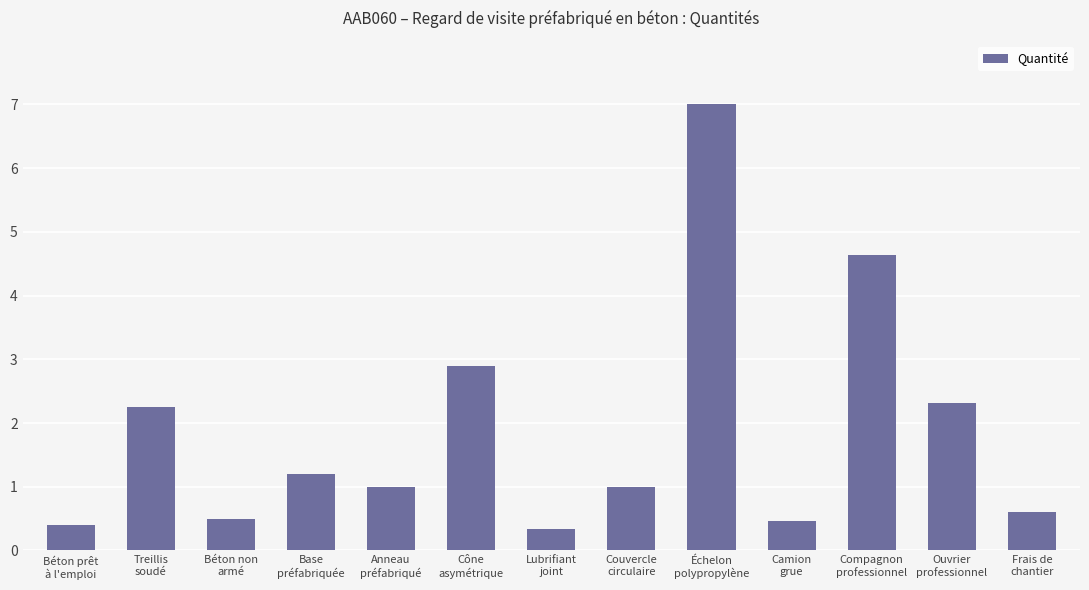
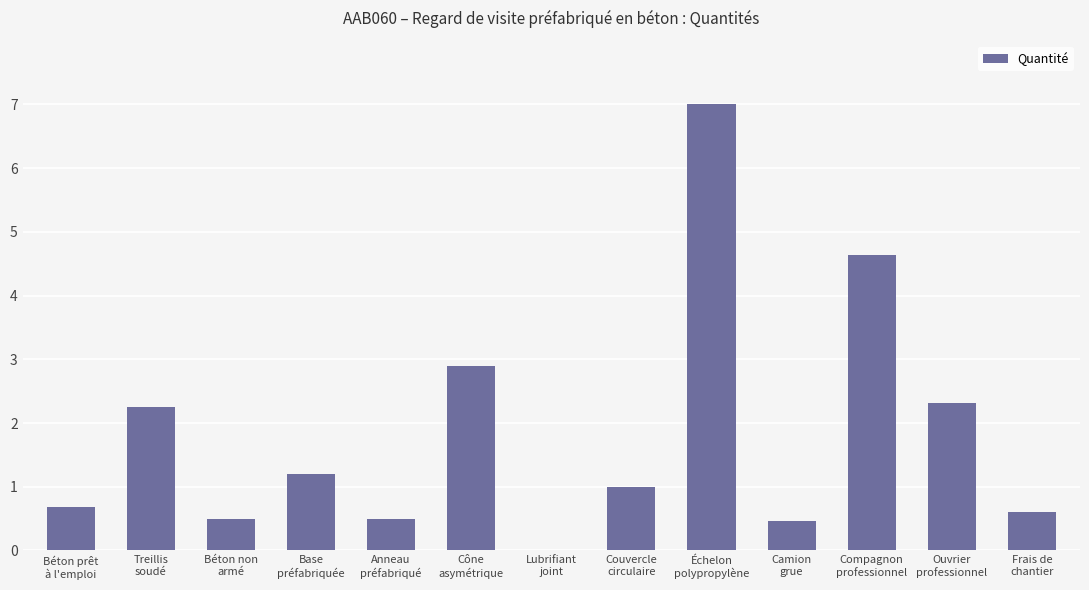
  {
-   "Béton prêt à l'emploi": 0.4,
+   "Béton prêt à l'emploi": 0.7,
    "Treillis soudé": 2.3,
    "Béton non armé": 0.5,
    "Base préfabriquée": 1.2,
-   "Anneau préfabriqué": 1.0,
+   "Anneau préfabriqué": 0.5,
    "Cône asymétrique": 2.9,
-   "Lubrifiant joint": 0.3,
+   "Lubrifiant joint": 0.0,
    "Couvercle circulaire": 1.0,
    "Échelon polypropylène": 7.0,
    "Camion grue": 0.5,
    "Compagnon professionnel": 4.6,
    "Ouvrier professionnel": 2.3,
    "Frais de chantier": 0.6
  }
